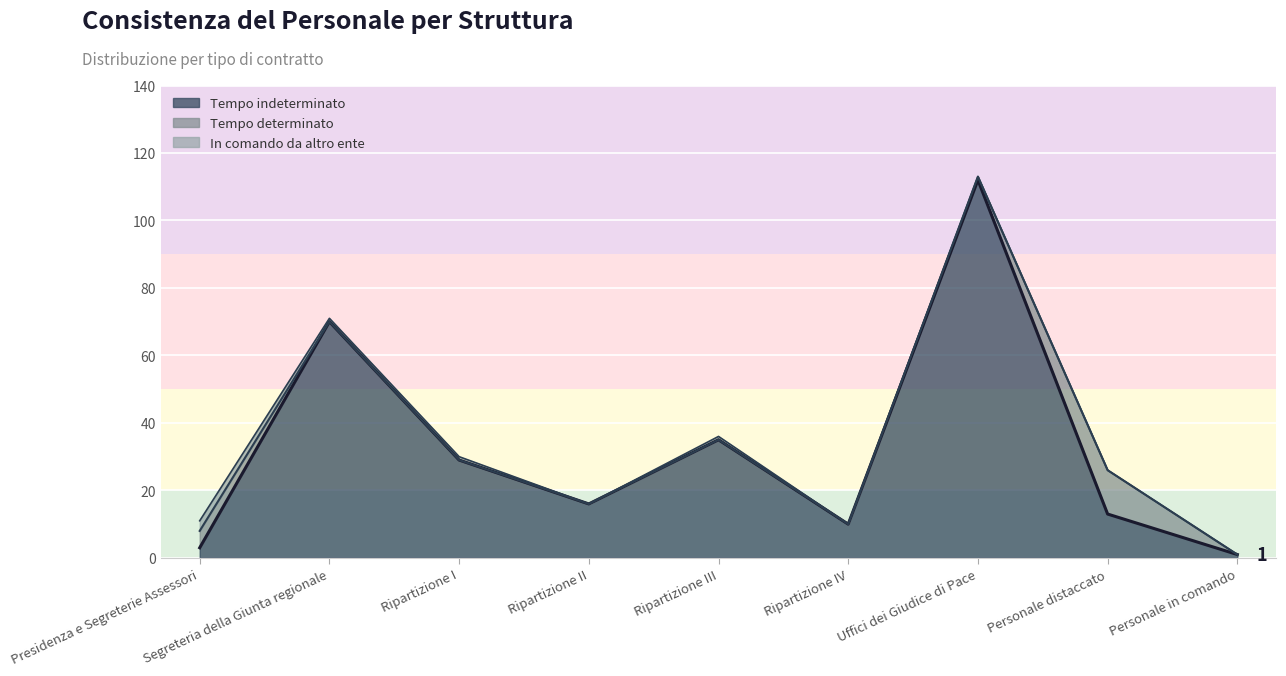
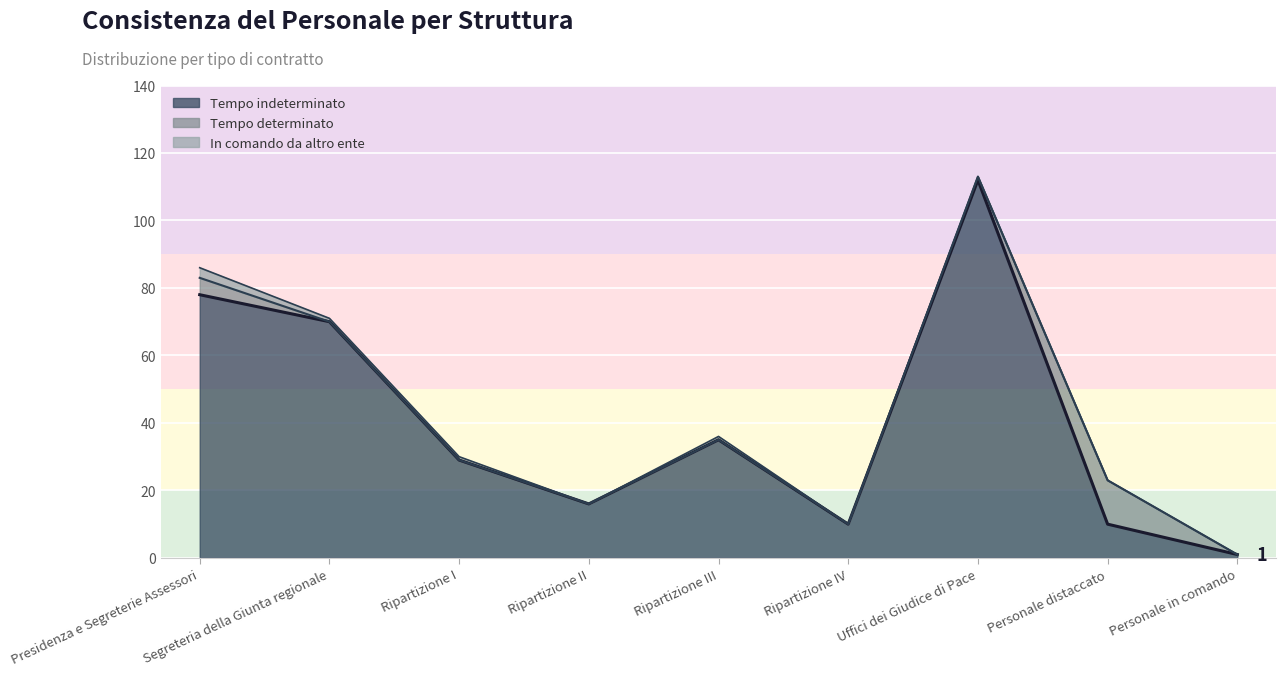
  {
    "Tempo indeterminato": {
-     "Presidenza e Segreterie Assessori": 3,
+     "Presidenza e Segreterie Assessori": 78,
      "Uffici dei Giudice di Pace": 112,
-     "Personale distaccato": 13
+     "Personale distaccato": 10
    }
  }
